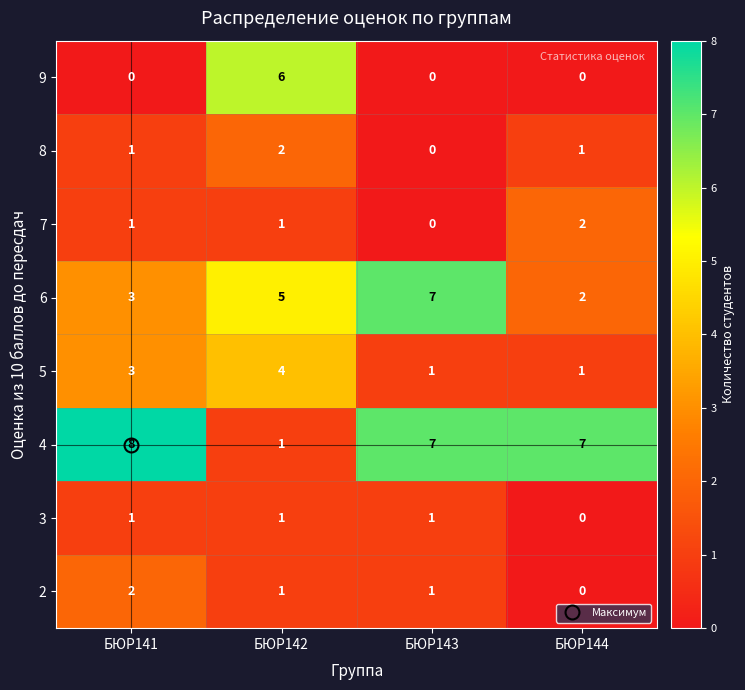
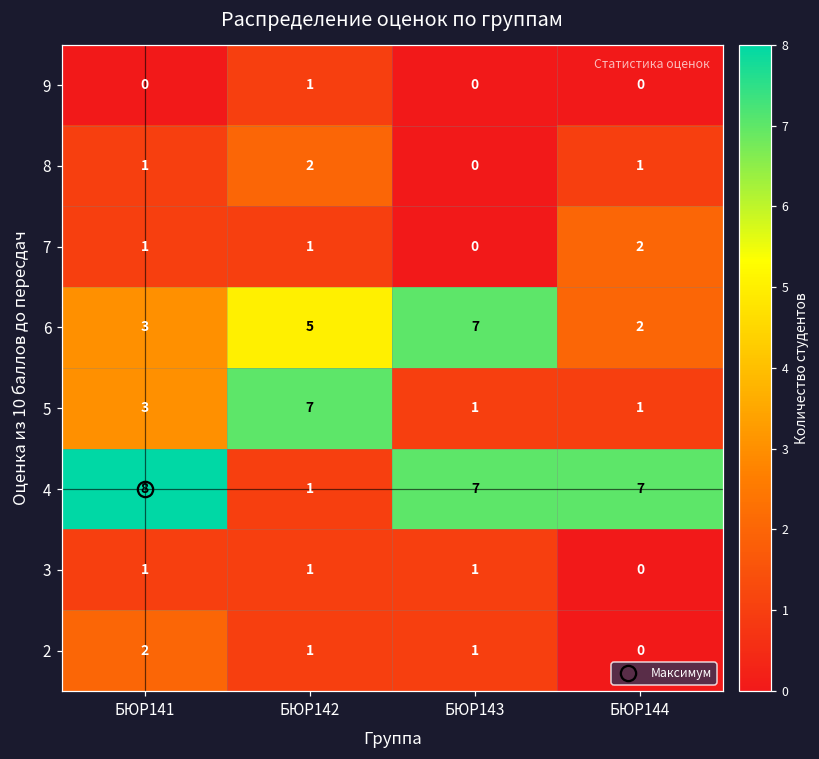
  {
    "9": {
      "БЮР141": 0,
-     "БЮР142": 6,
+     "БЮР142": 1,
      "БЮР143": 0
    },
    "8": {
      "БЮР141": 1,
      "БЮР142": 2,
      "БЮР143": 0,
      "БЮР144": 1
    },
    "7": {
      "БЮР141": 1,
      "БЮР142": 1,
      "БЮР143": 0,
      "БЮР144": 2
    },
    "6": {
      "БЮР141": 3,
      "БЮР142": 5,
      "БЮР143": 7,
      "БЮР144": 2
    },
    "5": {
      "БЮР141": 3,
-     "БЮР142": 4,
+     "БЮР142": 7,
      "БЮР143": 1,
      "БЮР144": 1
    },
    "4": {
      "БЮР142": 1,
      "БЮР143": 7,
      "БЮР144": 7
    },
    "3": {
      "БЮР141": 1,
      "БЮР142": 1,
      "БЮР143": 1,
      "БЮР144": 0
    },
    "2": {
      "БЮР141": 2,
      "БЮР142": 1,
      "БЮР143": 1,
      "БЮР144": 0
    }
  }
